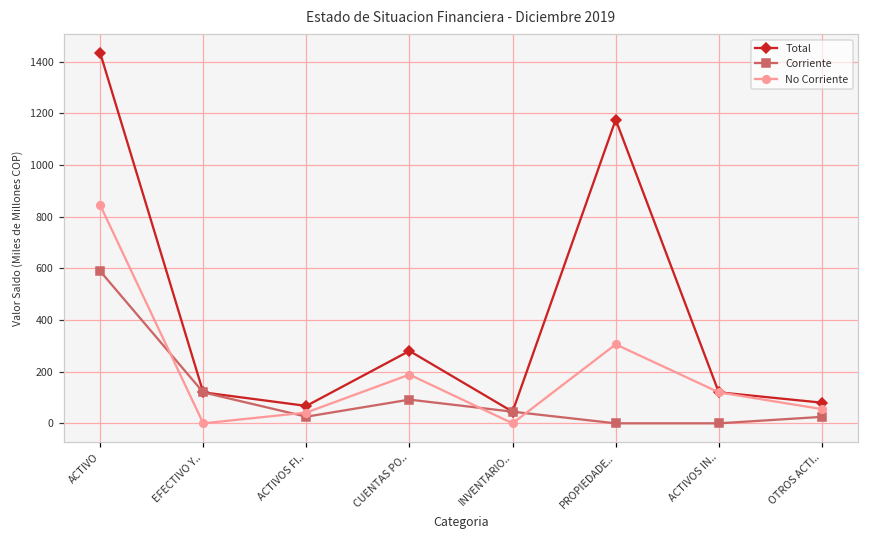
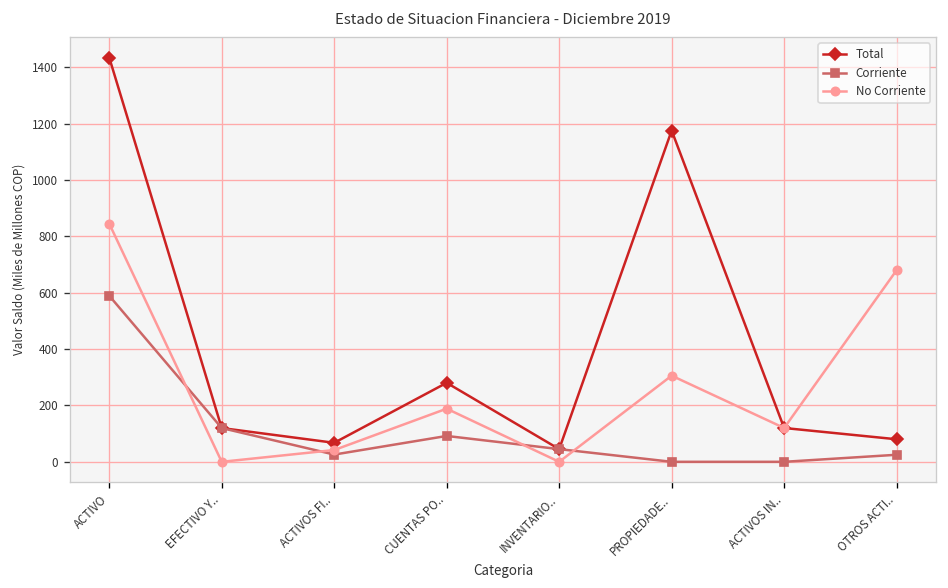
  {
    "Total": {
      "ACTIVO": 1430,
      "ACTIVOS FI..": 70,
      "CUENTAS PO..": 280,
      "PROPIEDADE..": 1180,
      "OTROS ACTI..": 80
    },
    "Corriente": {
      "ACTIVO": 590,
      "ACTIVOS FI..": 30,
      "CUENTAS PO..": 90,
      "PROPIEDADE..": 0,
      "ACTIVOS IN..": 0,
      "OTROS ACTI..": 30
    },
    "No Corriente": {
      "ACTIVO": 850,
      "EFECTIVO Y..": 0,
      "ACTIVOS FI..": 40,
      "CUENTAS PO..": 190,
      "INVENTARIO..": 0,
      "PROPIEDADE..": 310,
-     "OTROS ACTI..": 60
+     "OTROS ACTI..": 680
    }
  }
